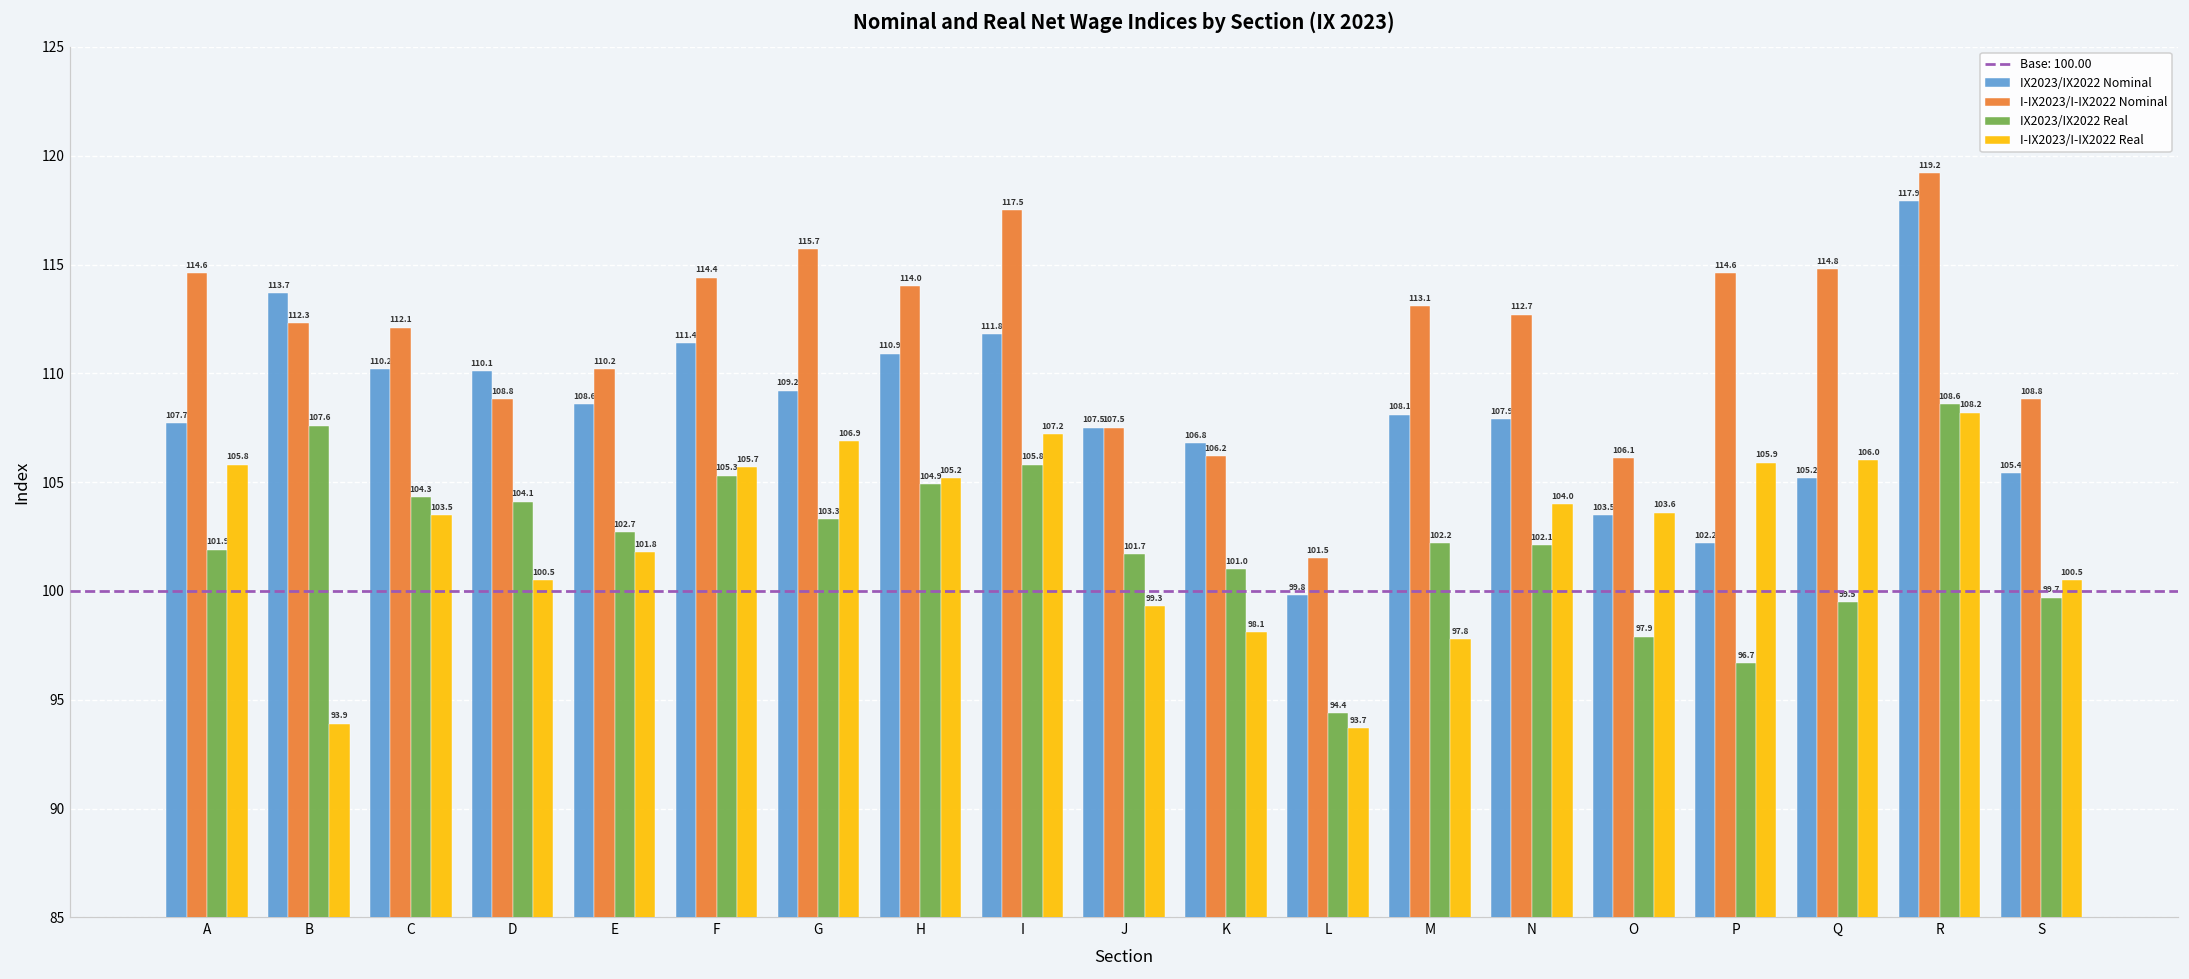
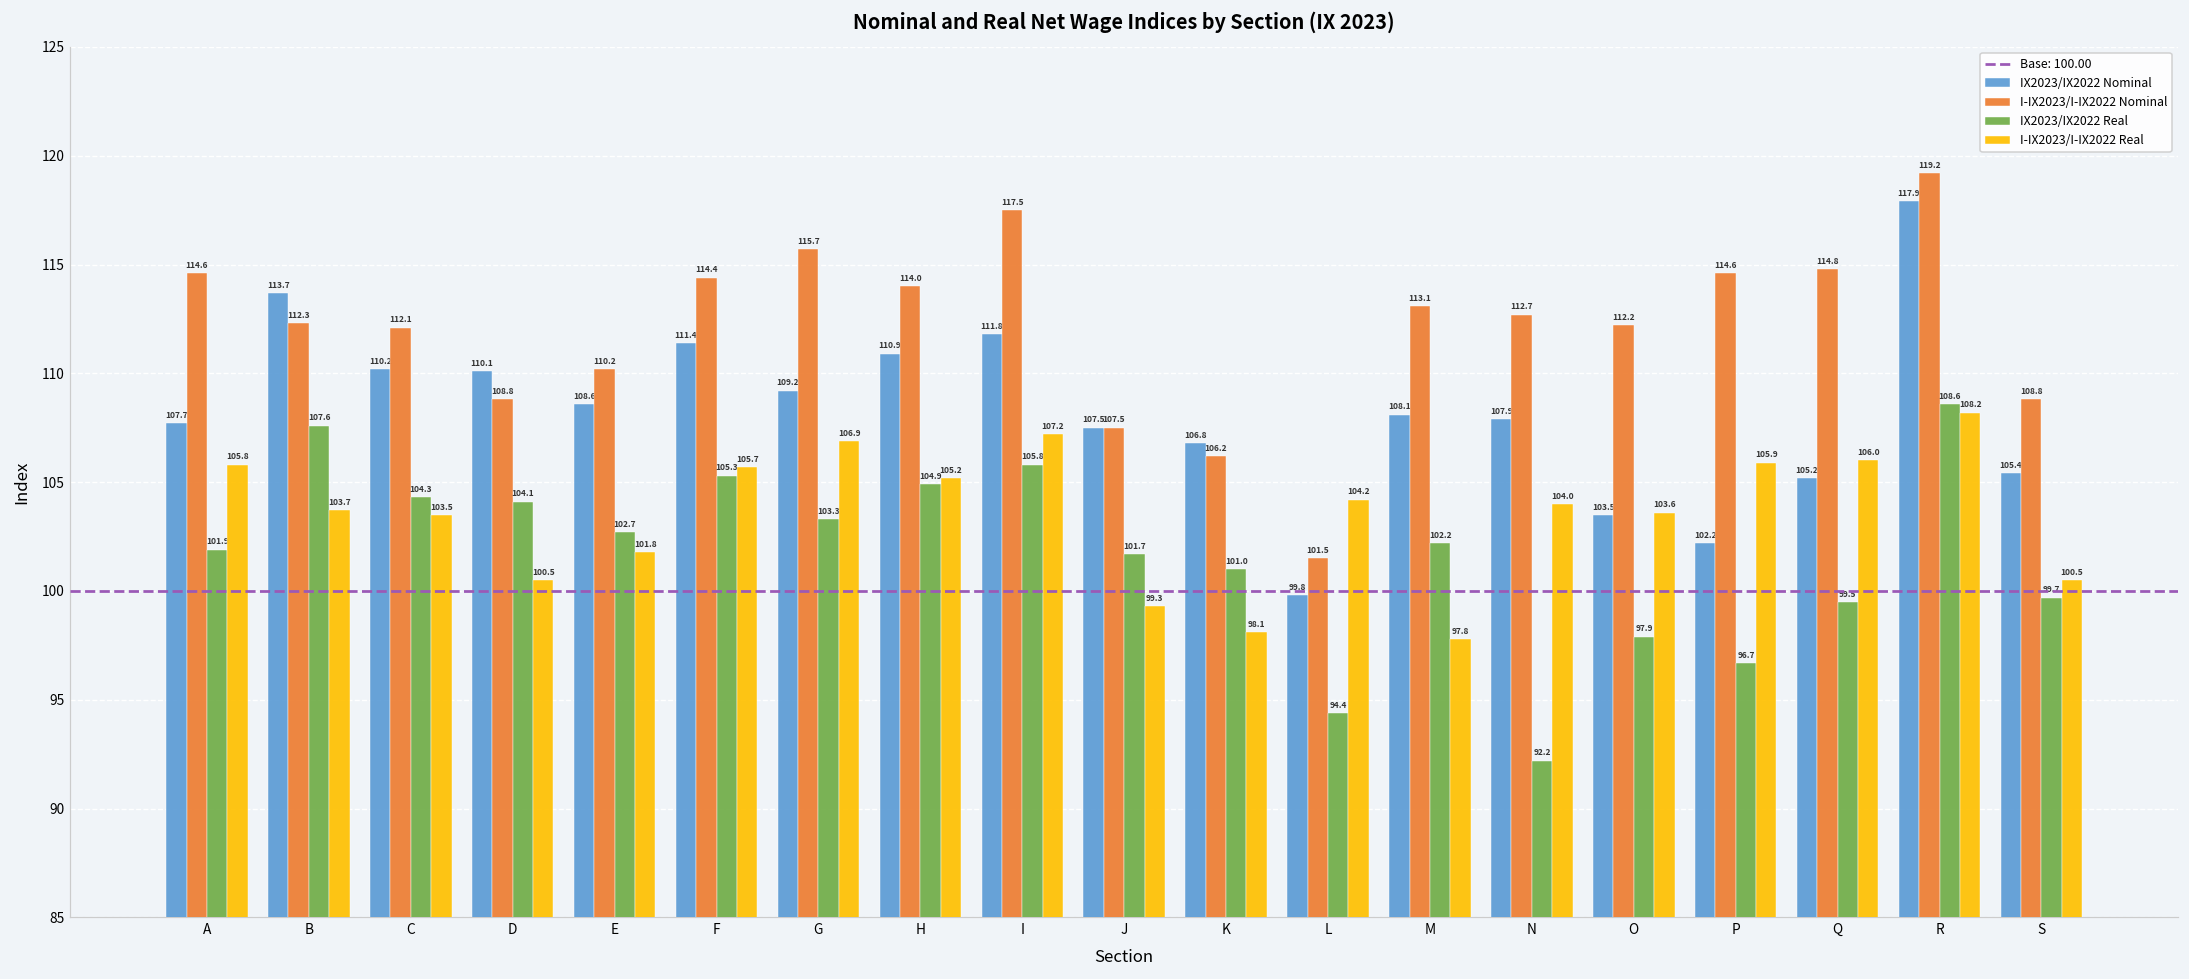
  {
    "IX2023/IX2022 Nominal": {
      "A": 107.7,
      "B": 113.7,
      "C": 110.2,
      "D": 110.1,
      "E": 108.6,
      "F": 111.4,
      "G": 109.2,
      "H": 110.9,
      "I": 111.8,
      "J": 107.5,
      "K": 106.8,
      "L": 99.8,
      "M": 108.1,
      "N": 107.9,
      "O": 103.5,
      "P": 102.2,
      "Q": 105.2,
      "R": 117.9,
      "S": 105.4
    },
    "I-IX2023/I-IX2022 Nominal": {
      "A": 114.6,
      "B": 112.3,
      "C": 112.1,
      "D": 108.8,
      "E": 110.2,
      "F": 114.4,
      "G": 115.7,
      "H": 114.0,
      "I": 117.5,
      "J": 107.5,
      "K": 106.2,
      "L": 101.5,
      "M": 113.1,
      "N": 112.7,
-     "O": 106.1,
+     "O": 112.2,
      "P": 114.6,
      "Q": 114.8,
      "R": 119.2,
      "S": 108.8
    },
    "IX2023/IX2022 Real": {
      "A": 101.9,
      "B": 107.6,
      "C": 104.3,
      "D": 104.1,
      "E": 102.7,
      "F": 105.3,
      "G": 103.3,
      "H": 104.9,
      "I": 105.8,
      "J": 101.7,
      "K": 101.0,
      "L": 94.4,
      "M": 102.2,
-     "N": 102.1,
+     "N": 92.2,
      "O": 97.9,
      "P": 96.7,
      "Q": 99.5,
      "R": 108.6,
      "S": 99.7
    },
    "I-IX2023/I-IX2022 Real": {
      "A": 105.8,
-     "B": 93.9,
+     "B": 103.7,
      "C": 103.5,
      "D": 100.5,
      "E": 101.8,
      "F": 105.7,
      "G": 106.9,
      "H": 105.2,
      "I": 107.2,
      "J": 99.3,
      "K": 98.1,
-     "L": 93.7,
+     "L": 104.2,
      "M": 97.8,
      "N": 104.0,
      "O": 103.6,
      "P": 105.9,
      "Q": 106.0,
      "R": 108.2,
      "S": 100.5
    }
  }
